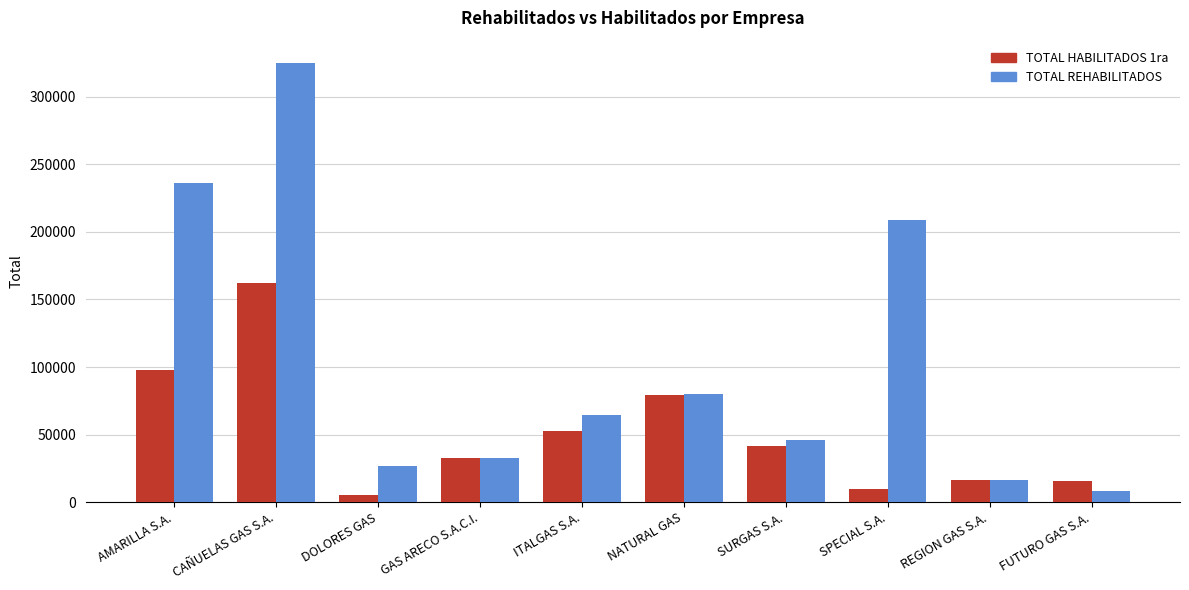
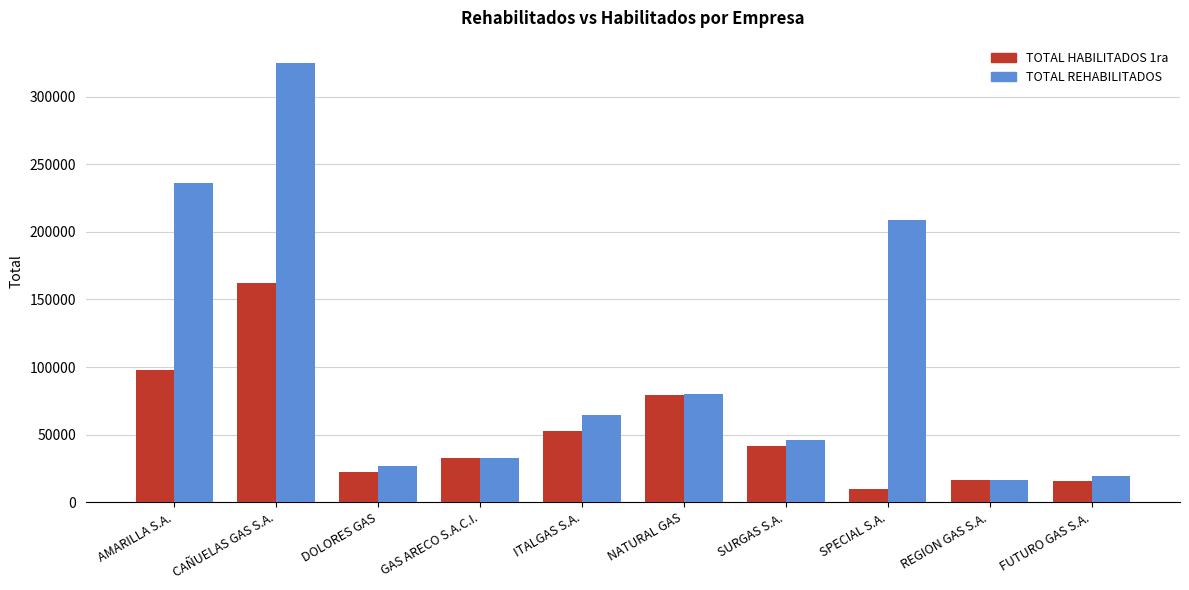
  {
    "TOTAL HABILITADOS 1ra": {
      "AMARILLA S.A.": 98000,
      "CAÑUELAS GAS S.A.": 162000,
-     "DOLORES GAS": 5000,
+     "DOLORES GAS": 22000,
      "GAS ARECO S.A.C.I.": 33000,
      "ITALGAS S.A.": 53000,
      "NATURAL GAS": 79000,
      "SURGAS S.A.": 42000,
      "SPECIAL S.A.": 9000,
      "REGION GAS S.A.": 17000,
      "FUTURO GAS S.A.": 15000
    },
    "TOTAL REHABILITADOS": {
      "AMARILLA S.A.": 236000,
      "CAÑUELAS GAS S.A.": 325000,
      "DOLORES GAS": 27000,
      "GAS ARECO S.A.C.I.": 33000,
      "ITALGAS S.A.": 64000,
      "NATURAL GAS": 80000,
      "SURGAS S.A.": 46000,
      "SPECIAL S.A.": 209000,
      "REGION GAS S.A.": 17000,
-     "FUTURO GAS S.A.": 8000
+     "FUTURO GAS S.A.": 19000
    }
  }
